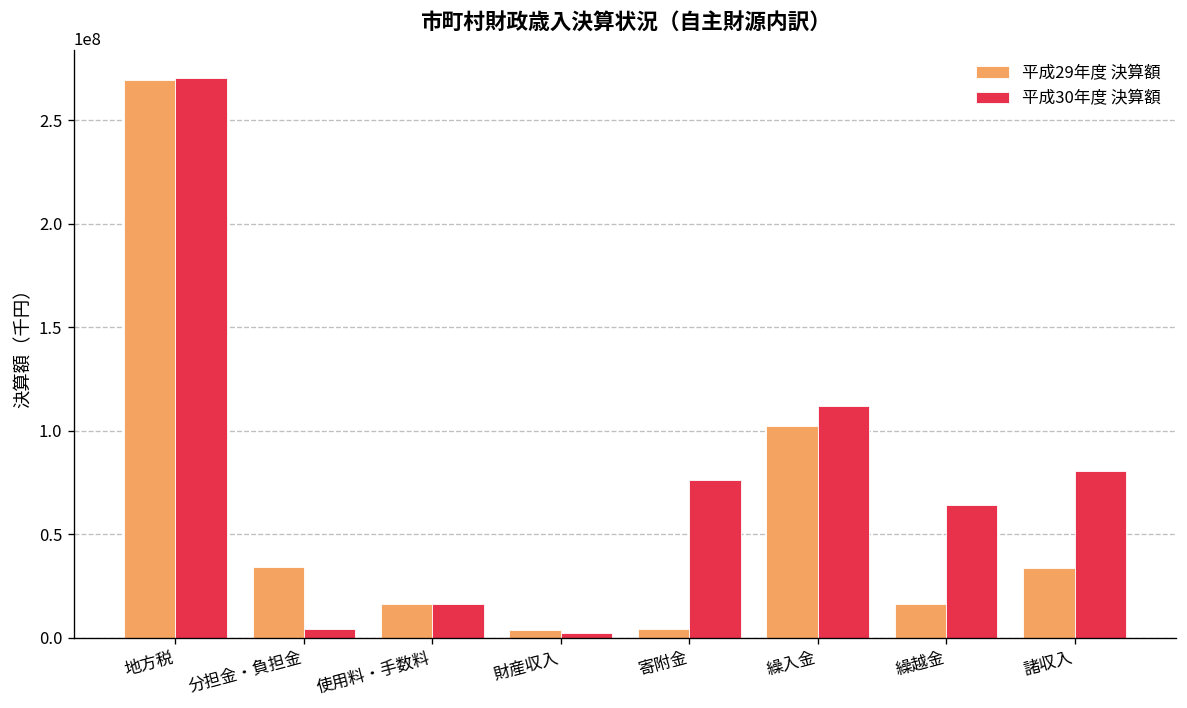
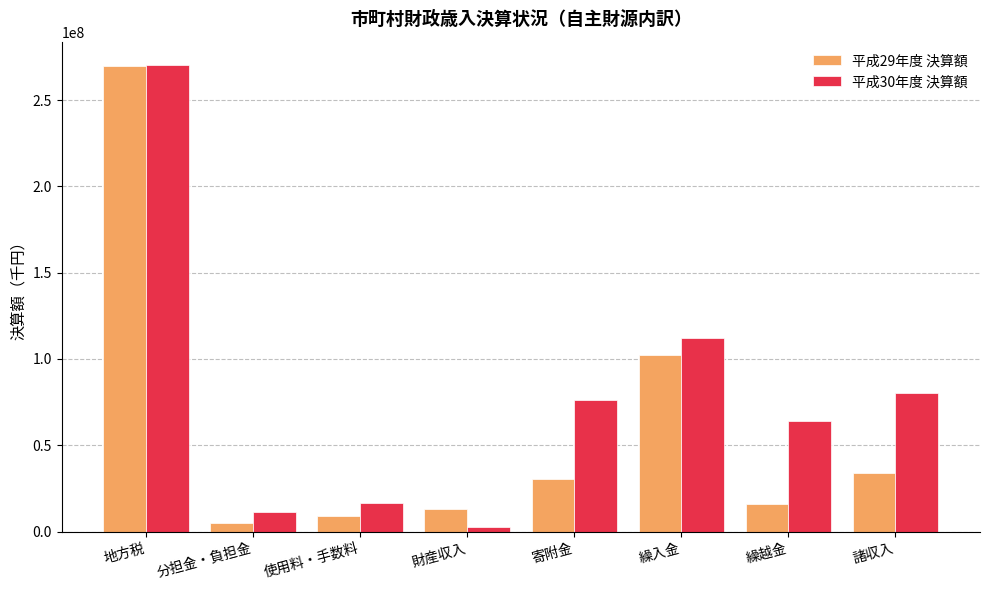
  {
    "平成29年度 決算額": {
      "地方税": 270000000,
-     "分担金・負担金": 34000000,
-     "使用料・手数料": 16000000,
-     "財産収入": 4000000,
-     "寄附金": 4000000,
+     "分担金・負担金": 5000000,
+     "使用料・手数料": 9000000,
+     "財産収入": 13000000,
+     "寄附金": 30000000,
      "繰入金": 102000000,
      "繰越金": 16000000,
      "諸収入": 34000000
    },
    "平成30年度 決算額": {
      "地方税": 270000000,
-     "分担金・負担金": 5000000,
+     "分担金・負担金": 11000000,
      "使用料・手数料": 17000000,
      "財産収入": 2000000,
      "寄附金": 76000000,
      "繰入金": 112000000,
      "繰越金": 64000000,
      "諸収入": 81000000
    }
  }
